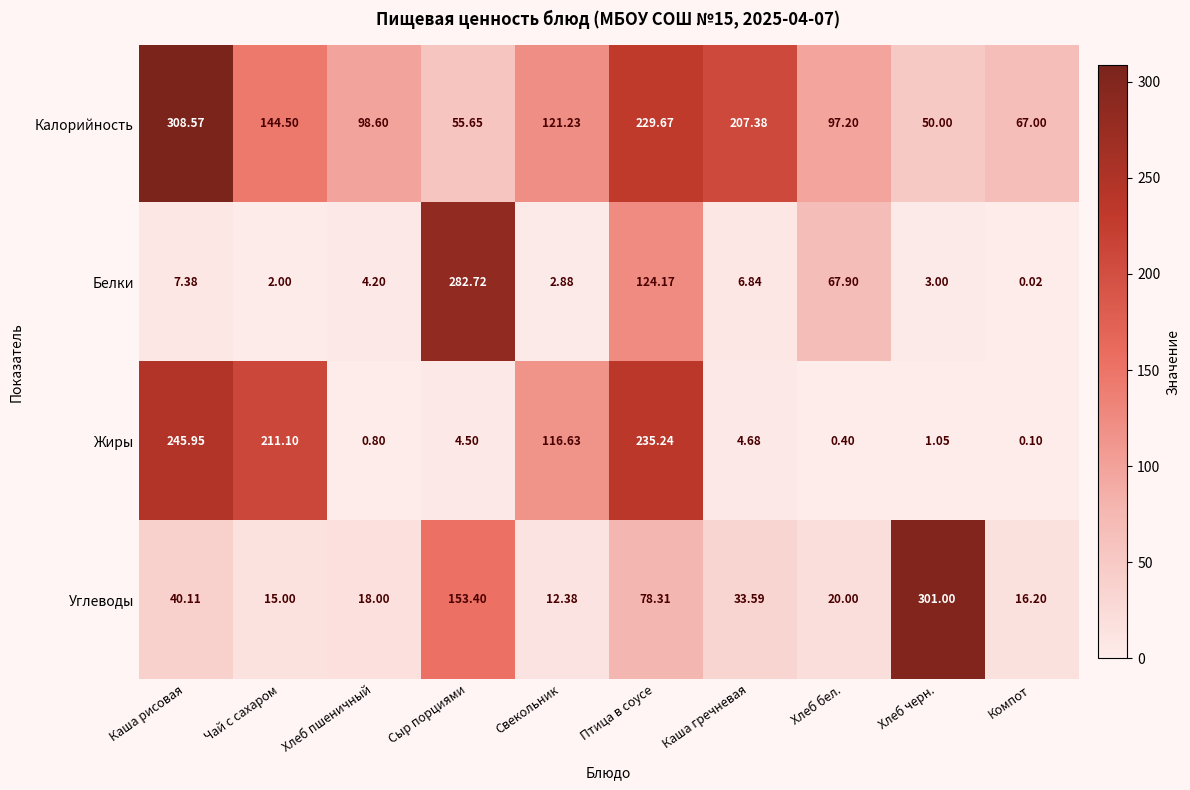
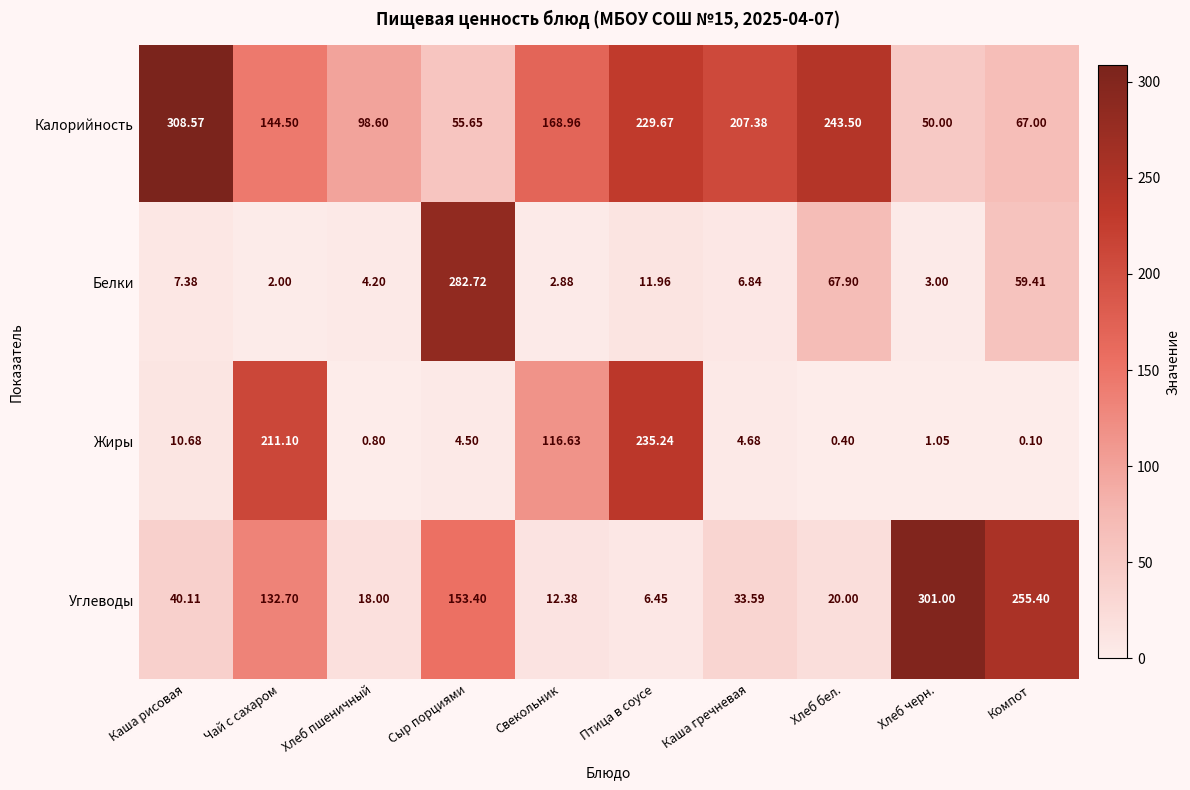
  {
    "Калорийность": {
      "Каша рисовая": 308.57,
      "Чай с сахаром": 144.50,
      "Хлеб пшеничный": 98.60,
      "Сыр порциями": 55.65,
-     "Свекольник": 121.23,
+     "Свекольник": 168.96,
      "Птица в соусе": 229.67,
      "Каша гречневая": 207.38,
-     "Хлеб бел.": 97.20,
+     "Хлеб бел.": 243.50,
      "Хлеб черн.": 50.00,
      "Компот": 67.00
    },
    "Белки": {
      "Каша рисовая": 7.38,
      "Чай с сахаром": 2.00,
      "Хлеб пшеничный": 4.20,
      "Сыр порциями": 282.72,
      "Свекольник": 2.88,
-     "Птица в соусе": 124.17,
+     "Птица в соусе": 11.96,
      "Каша гречневая": 6.84,
      "Хлеб бел.": 67.90,
      "Хлеб черн.": 3.00,
-     "Компот": 0.02
+     "Компот": 59.41
    },
    "Жиры": {
-     "Каша рисовая": 245.95,
+     "Каша рисовая": 10.68,
      "Чай с сахаром": 211.10,
      "Хлеб пшеничный": 0.80,
      "Сыр порциями": 4.50,
      "Свекольник": 116.63,
      "Птица в соусе": 235.24,
      "Каша гречневая": 4.68,
      "Хлеб бел.": 0.40,
      "Хлеб черн.": 1.05,
      "Компот": 0.10
    },
    "Углеводы": {
      "Каша рисовая": 40.11,
-     "Чай с сахаром": 15.00,
+     "Чай с сахаром": 132.70,
      "Хлеб пшеничный": 18.00,
      "Сыр порциями": 153.40,
      "Свекольник": 12.38,
-     "Птица в соусе": 78.31,
+     "Птица в соусе": 6.45,
      "Каша гречневая": 33.59,
      "Хлеб бел.": 20.00,
      "Хлеб черн.": 301.00,
-     "Компот": 16.20
+     "Компот": 255.40
    }
  }
